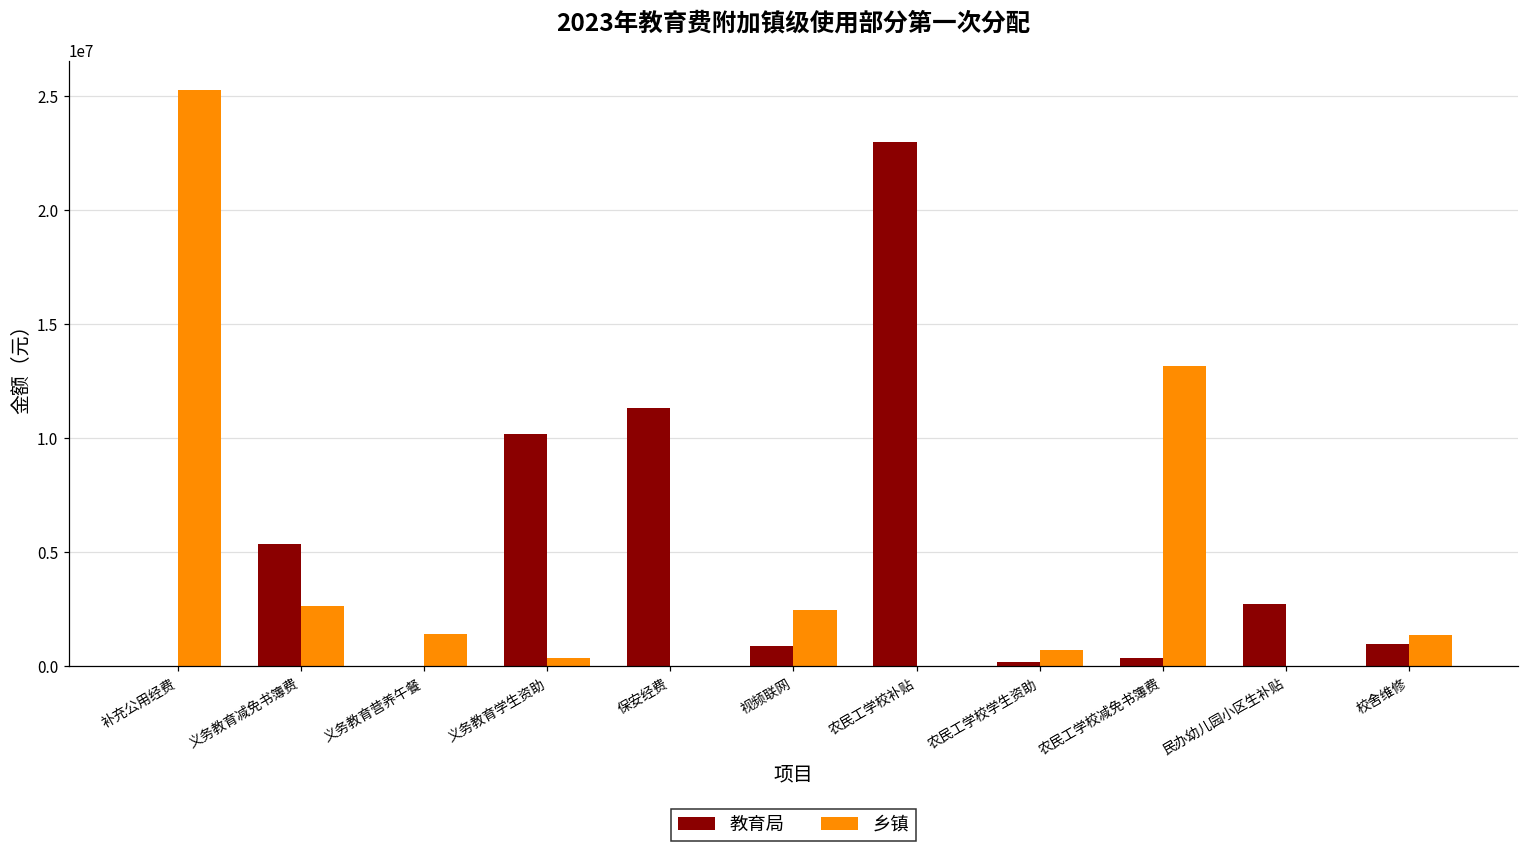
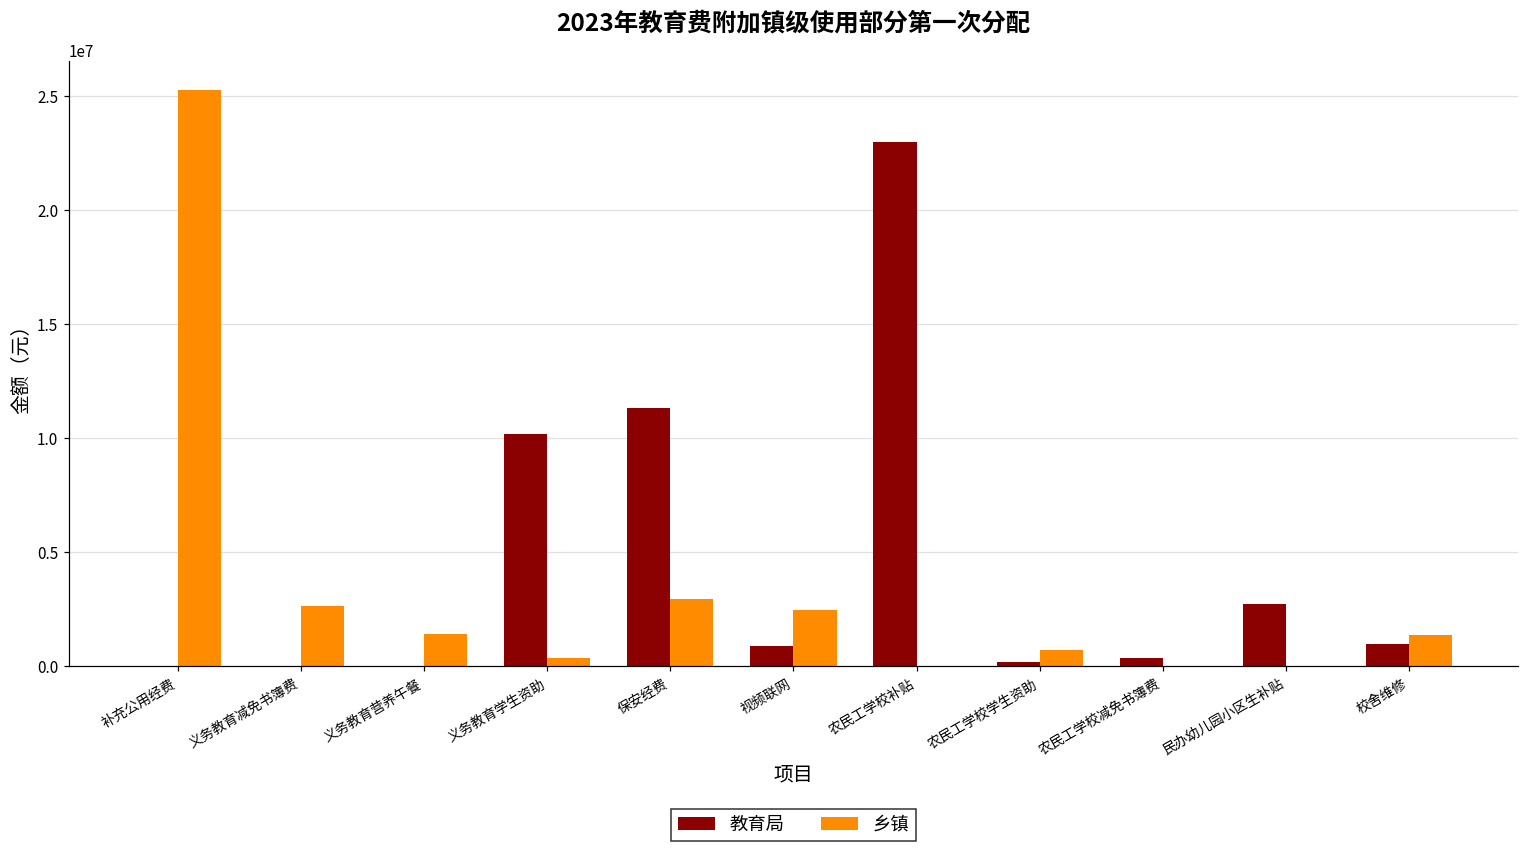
  {
    "教育局": {
      "补充公用经费": 0,
-     "义务教育减免书簿费": 5400000,
+     "义务教育减免书簿费": 0,
      "义务教育营养午餐": 0,
      "义务教育学生资助": 10200000,
      "保安经费": 11300000,
      "视频联网": 900000,
      "农民工学校补贴": 23000000,
      "农民工学校学生资助": 200000,
      "农民工学校减免书簿费": 400000,
      "民办幼儿园小区生补贴": 2700000,
      "校舍维修": 1000000
    },
    "乡镇": {
      "补充公用经费": 25300000,
      "义务教育减免书簿费": 2600000,
      "义务教育营养午餐": 1400000,
      "义务教育学生资助": 400000,
-     "保安经费": 0,
+     "保安经费": 3000000,
      "视频联网": 2500000,
      "农民工学校补贴": 0,
      "农民工学校学生资助": 700000,
-     "农民工学校减免书簿费": 13200000,
+     "农民工学校减免书簿费": 0,
      "民办幼儿园小区生补贴": 0,
      "校舍维修": 1400000
    }
  }
